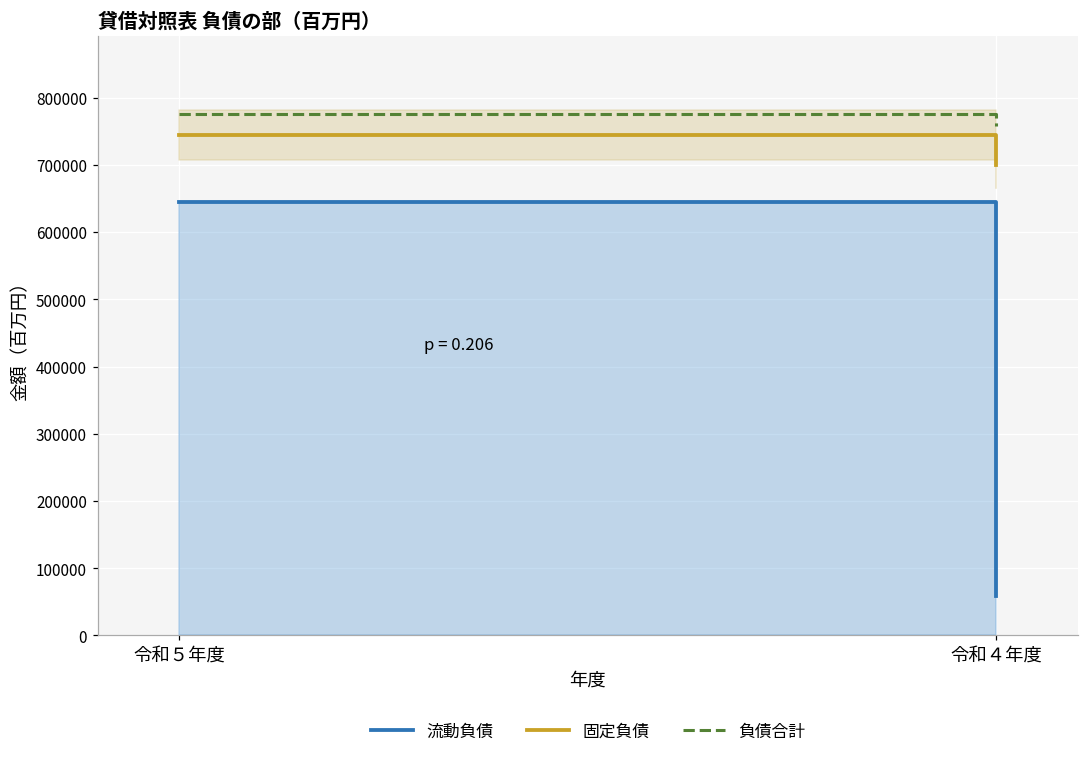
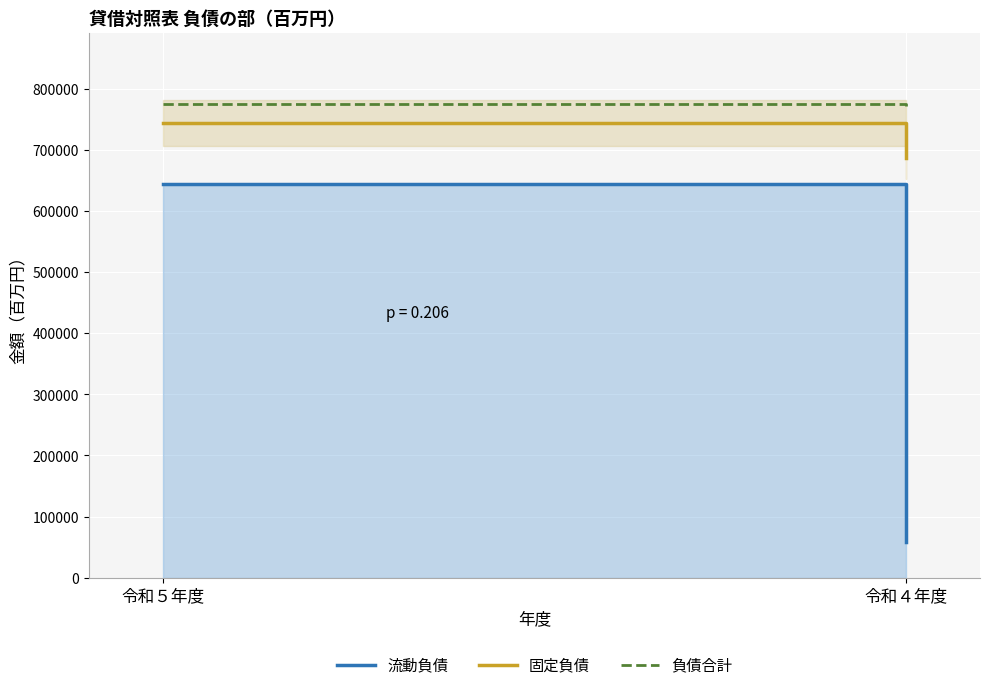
  {
    "固定負債": {
      "令和５年度": 740000,
-     "令和４年度": 700000
+     "令和４年度": 690000
    },
    "負債合計": {
      "令和５年度": 780000,
-     "令和４年度": 760000
+     "令和４年度": 770000
    }
  }
